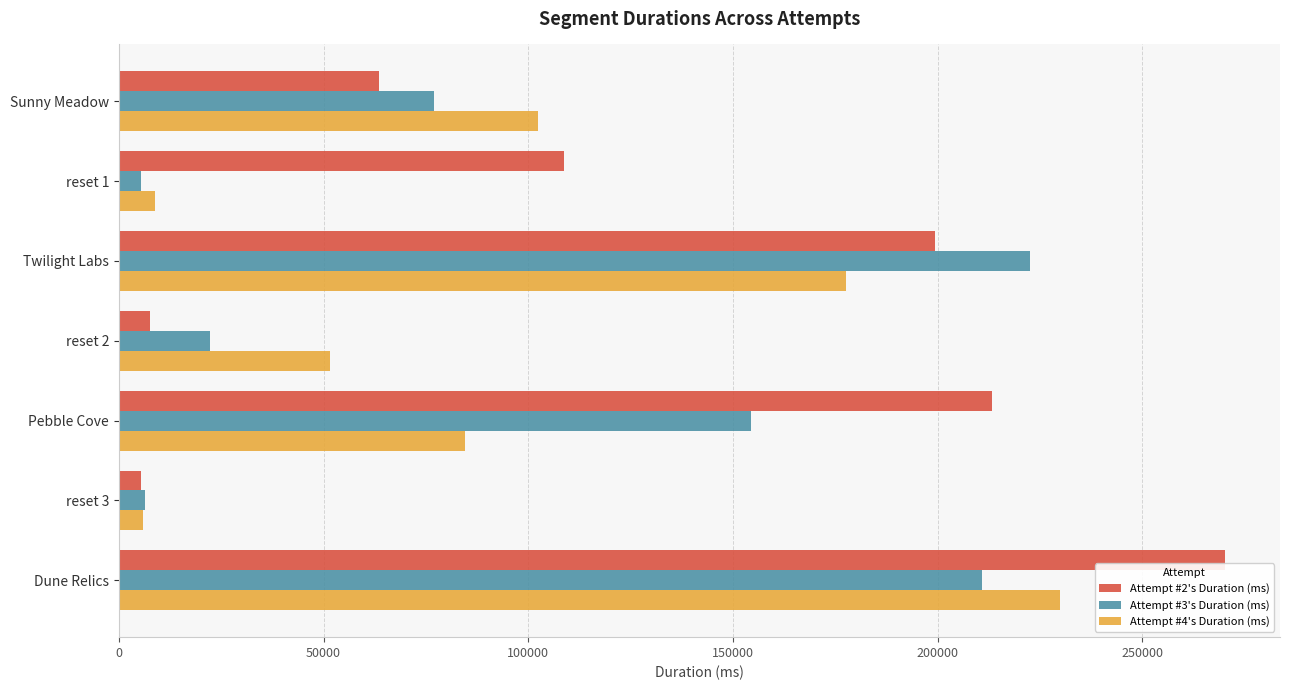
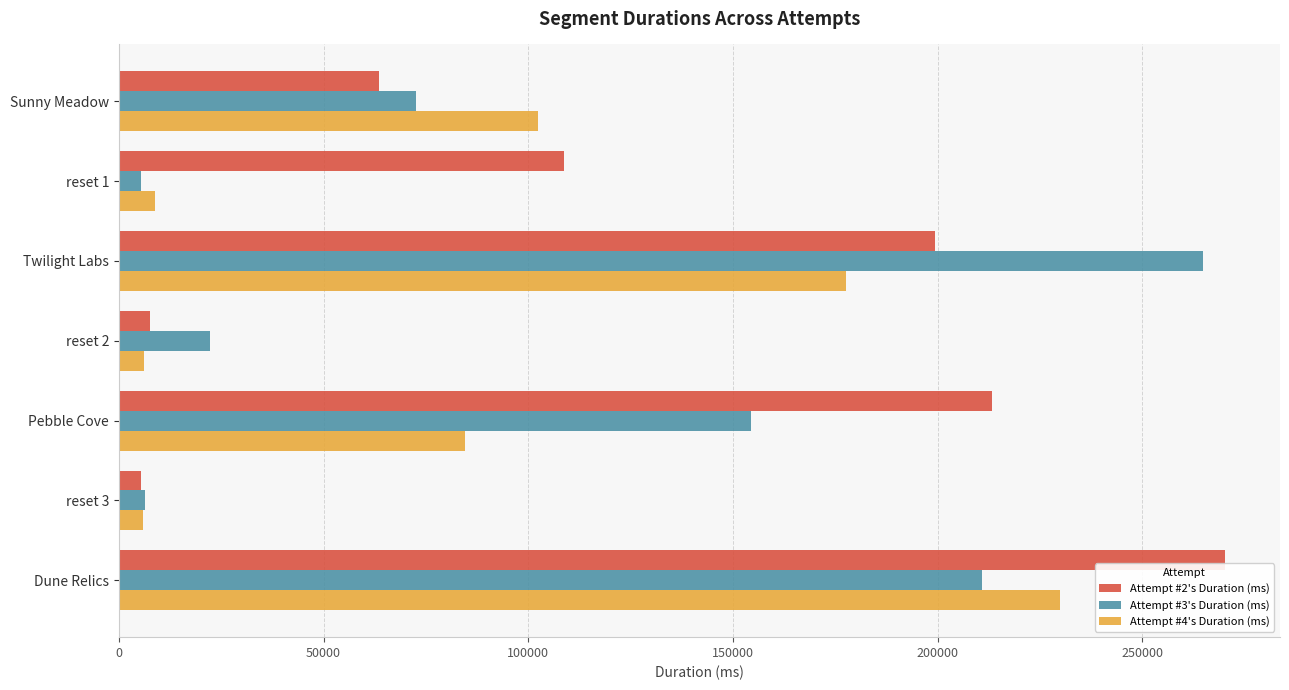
  {
    "Attempt #2's Duration (ms)": {
      "Sunny Meadow": 63000,
      "reset 1": 109000,
      "Twilight Labs": 199000,
      "reset 2": 8000,
      "Pebble Cove": 213000,
      "reset 3": 5000,
      "Dune Relics": 270000
    },
    "Attempt #3's Duration (ms)": {
-     "Sunny Meadow": 77000,
+     "Sunny Meadow": 73000,
      "reset 1": 5000,
-     "Twilight Labs": 223000,
+     "Twilight Labs": 265000,
      "reset 2": 22000,
      "Pebble Cove": 154000,
      "reset 3": 6000,
      "Dune Relics": 211000
    },
    "Attempt #4's Duration (ms)": {
      "Sunny Meadow": 102000,
      "reset 1": 9000,
      "Twilight Labs": 178000,
-     "reset 2": 51000,
+     "reset 2": 6000,
      "Pebble Cove": 84000,
      "reset 3": 6000,
      "Dune Relics": 230000
    }
  }
